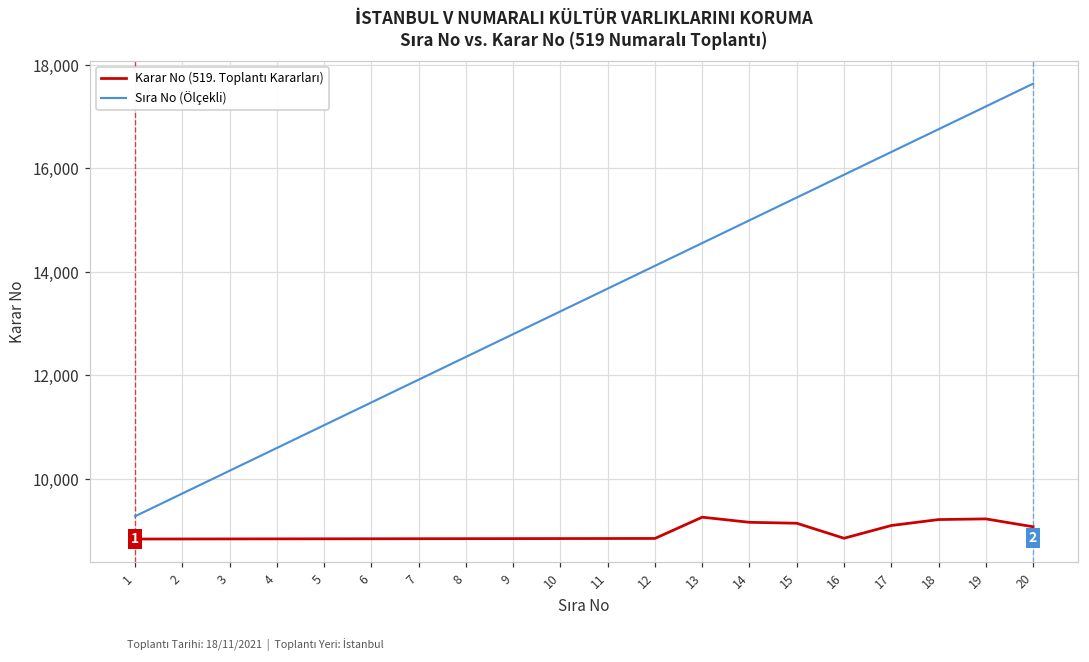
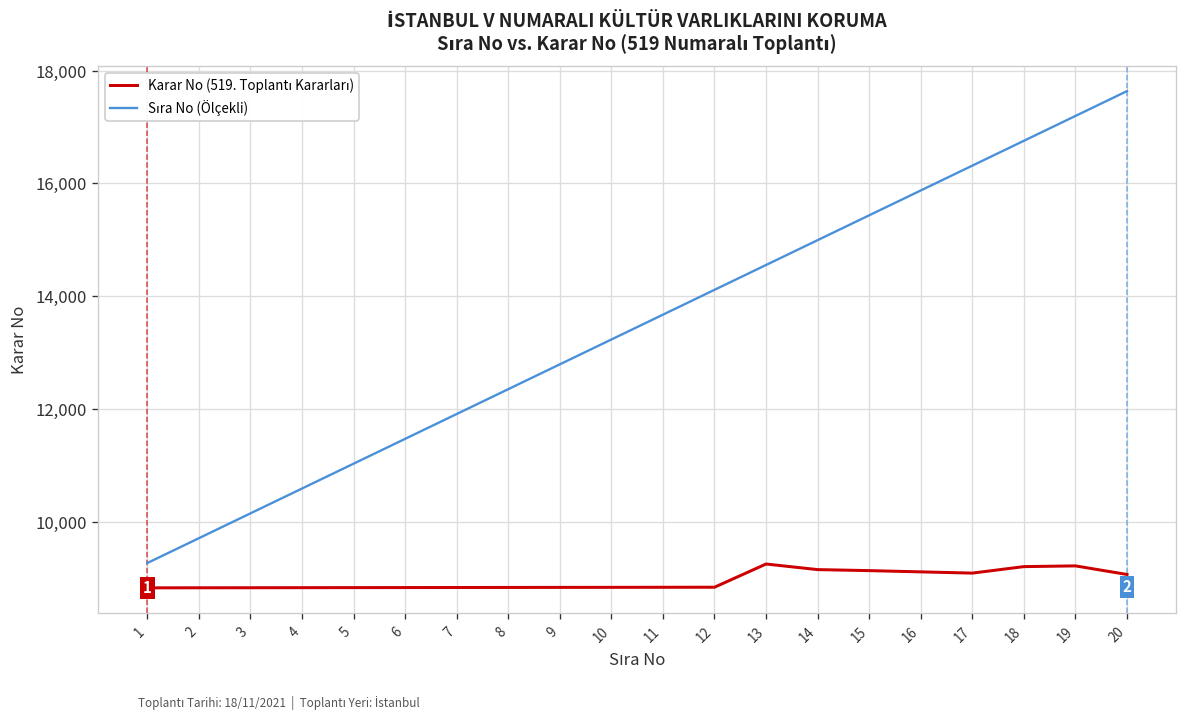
  {
    "Karar No (519. Toplantı Kararları)": {
      "2": "8,800",
      "3": "8,800",
      "4": "8,800",
      "5": "8,800",
      "6": "8,800",
      "7": "8,800",
      "8": "8,800",
      "9": "8,800",
      "10": "8,800",
      "11": "8,800",
      "12": "8,800",
      "13": "9,300",
      "14": "9,200",
      "15": "9,100",
-     "16": "8,900",
+     "16": "9,100",
      "17": "9,100",
      "18": "9,200",
      "19": "9,200"
    },
    "Sıra No (Ölçekli)": {
      "1": "9,300",
      "2": "9,700",
      "3": "10,200",
      "4": "10,600",
      "5": "11,000",
      "6": "11,500",
      "7": "11,900",
      "8": "12,400",
      "9": "12,800",
      "10": "13,200",
      "11": "13,700",
      "12": "14,100",
      "13": "14,600",
      "14": "15,000",
      "15": "15,400",
      "16": "15,900",
      "17": "16,300",
      "18": "16,800",
      "19": "17,200",
      "20": "17,600"
    }
  }
